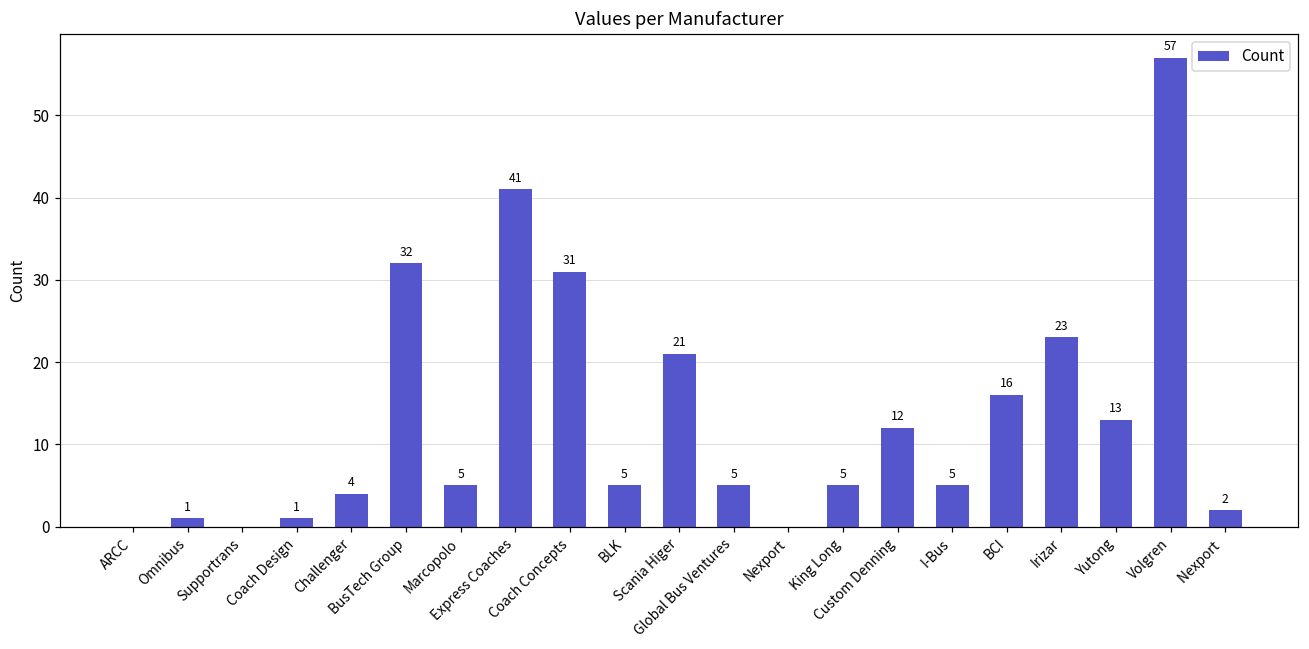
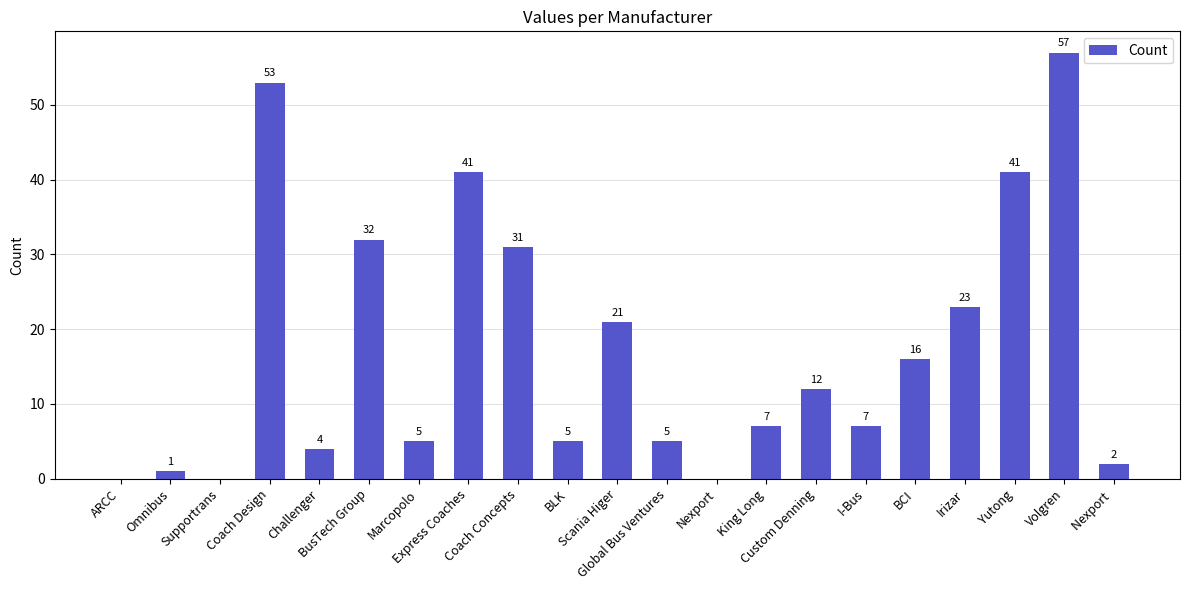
  {
    "Omnibus": 1,
-   "Coach Design": 1,
+   "Coach Design": 53,
    "Challenger": 4,
    "BusTech Group": 32,
    "Marcopolo": 5,
    "Express Coaches": 41,
    "Coach Concepts": 31,
    "BLK": 5,
    "Scania Higer": 21,
    "Global Bus Ventures": 5,
-   "King Long": 5,
+   "King Long": 7,
    "Custom Denning": 12,
-   "I-Bus": 5,
+   "I-Bus": 7,
    "BCI": 16,
    "Irizar": 23,
-   "Yutong": 13,
+   "Yutong": 41,
    "Volgren": 57
  }
